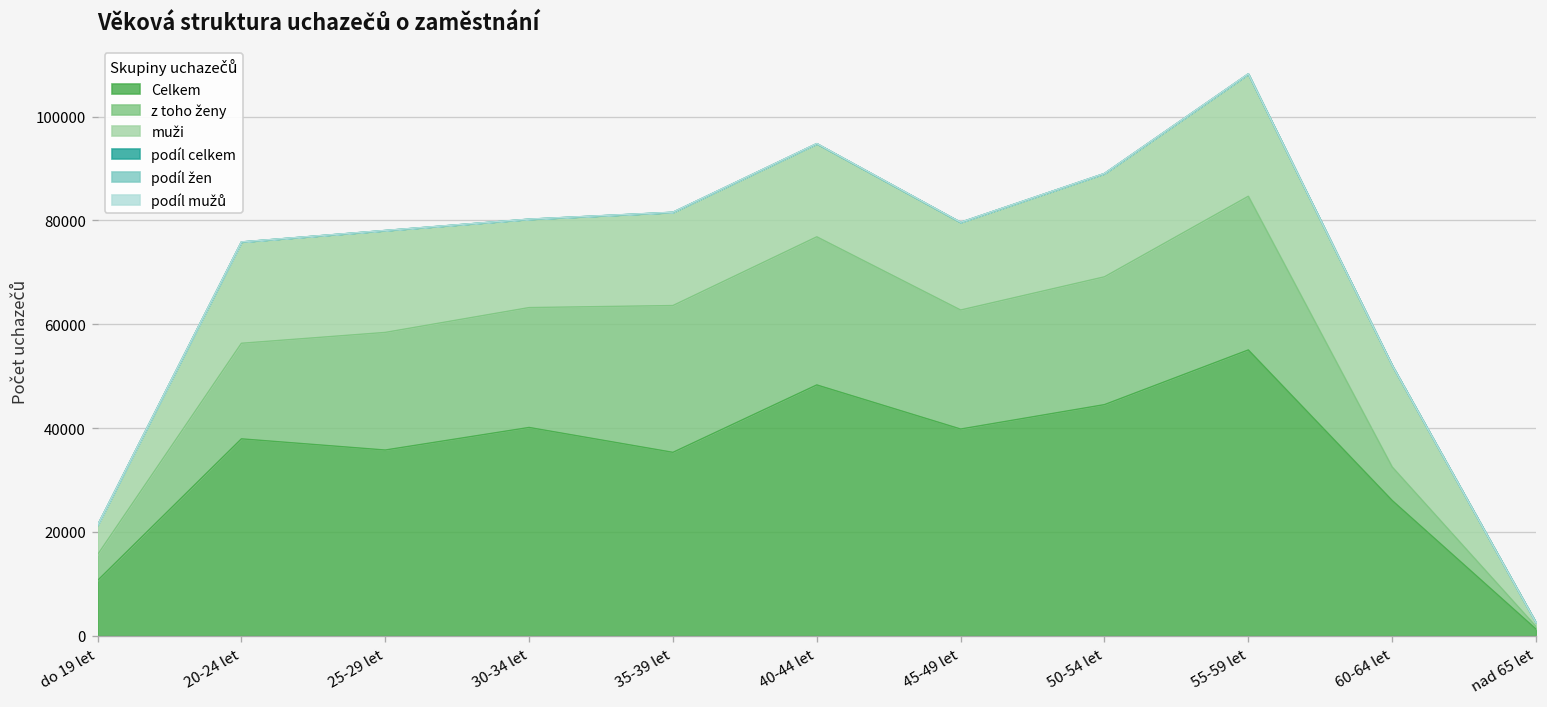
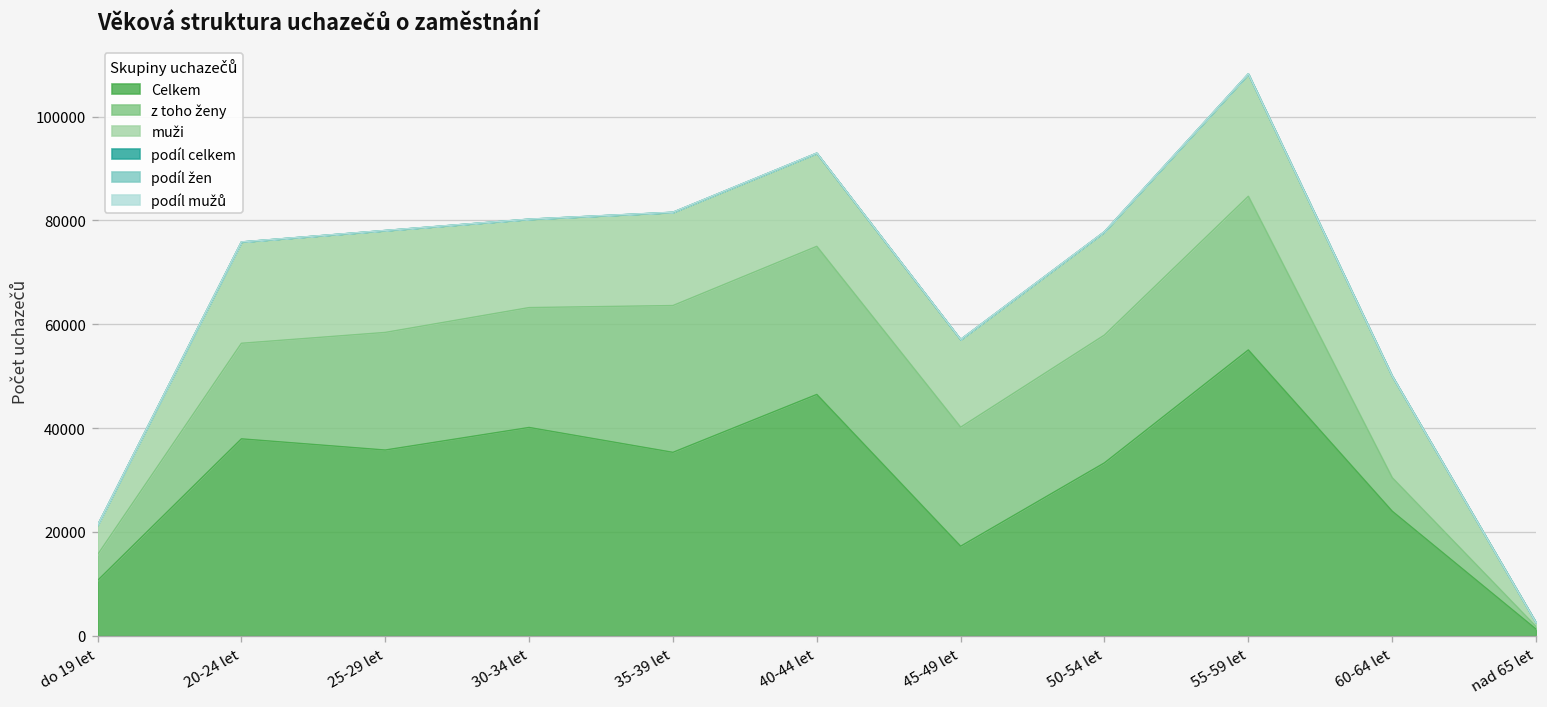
  {
    "Celkem": {
      "do 19 let": 11000,
      "20-24 let": 38000,
      "25-29 let": 36000,
      "30-34 let": 40000,
      "35-39 let": 35000,
-     "40-44 let": 48000,
-     "45-49 let": 40000,
-     "50-54 let": 45000,
+     "40-44 let": 46000,
+     "45-49 let": 17000,
+     "50-54 let": 33000,
      "55-59 let": 55000,
-     "60-64 let": 26000
+     "60-64 let": 24000
    }
  }
